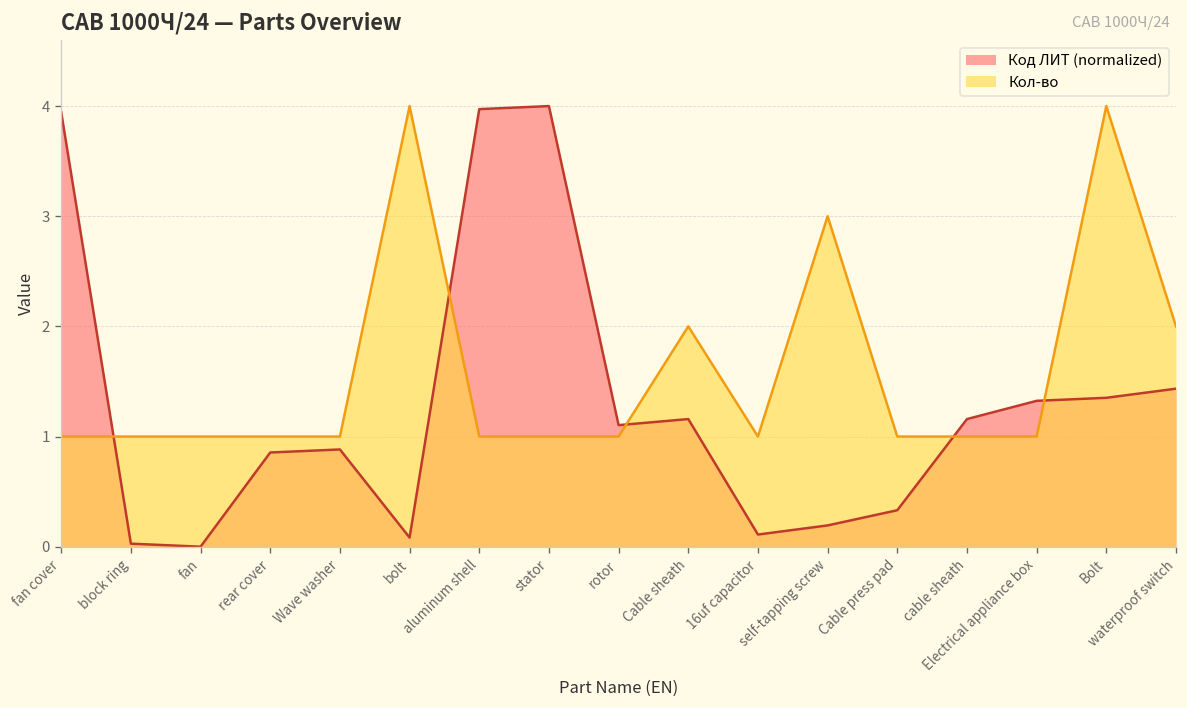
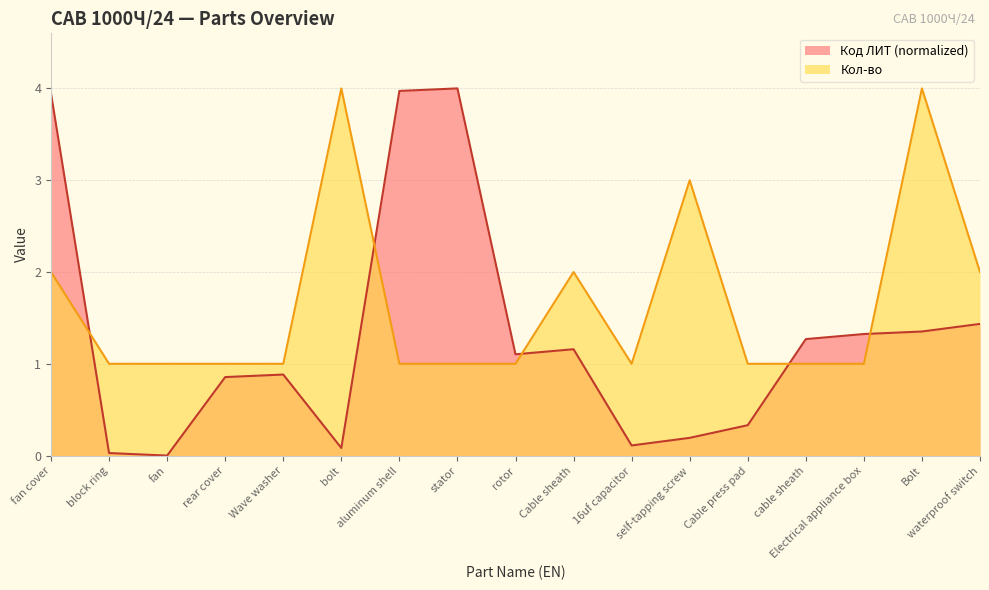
  {
    "Код ЛИТ (normalized)": {
      "fan cover": 3.9,
      "block ring": 0.0,
      "fan": 0.0,
      "rear cover": 0.9,
      "Wave washer": 0.9,
      "bolt": 0.1,
      "aluminum shell": 4.0,
      "stator": 4.0,
      "rotor": 1.1,
      "Cable sheath": 1.2,
      "16uf capacitor": 0.1,
      "self-tapping screw": 0.2,
      "Cable press pad": 0.3,
-     "cable sheath": 1.2,
+     "cable sheath": 1.3,
      "Electrical appliance box": 1.3,
      "Bolt": 1.4,
      "waterproof switch": 1.4
    },
    "Кол-во": {
-     "fan cover": 1,
+     "fan cover": 2,
      "block ring": 1,
      "fan": 1,
      "rear cover": 1,
      "Wave washer": 1,
      "bolt": 4,
      "aluminum shell": 1,
      "stator": 1,
      "rotor": 1,
      "Cable sheath": 2,
      "16uf capacitor": 1,
      "self-tapping screw": 3,
      "Cable press pad": 1,
      "cable sheath": 1,
      "Electrical appliance box": 1,
      "Bolt": 4,
      "waterproof switch": 2
    }
  }
